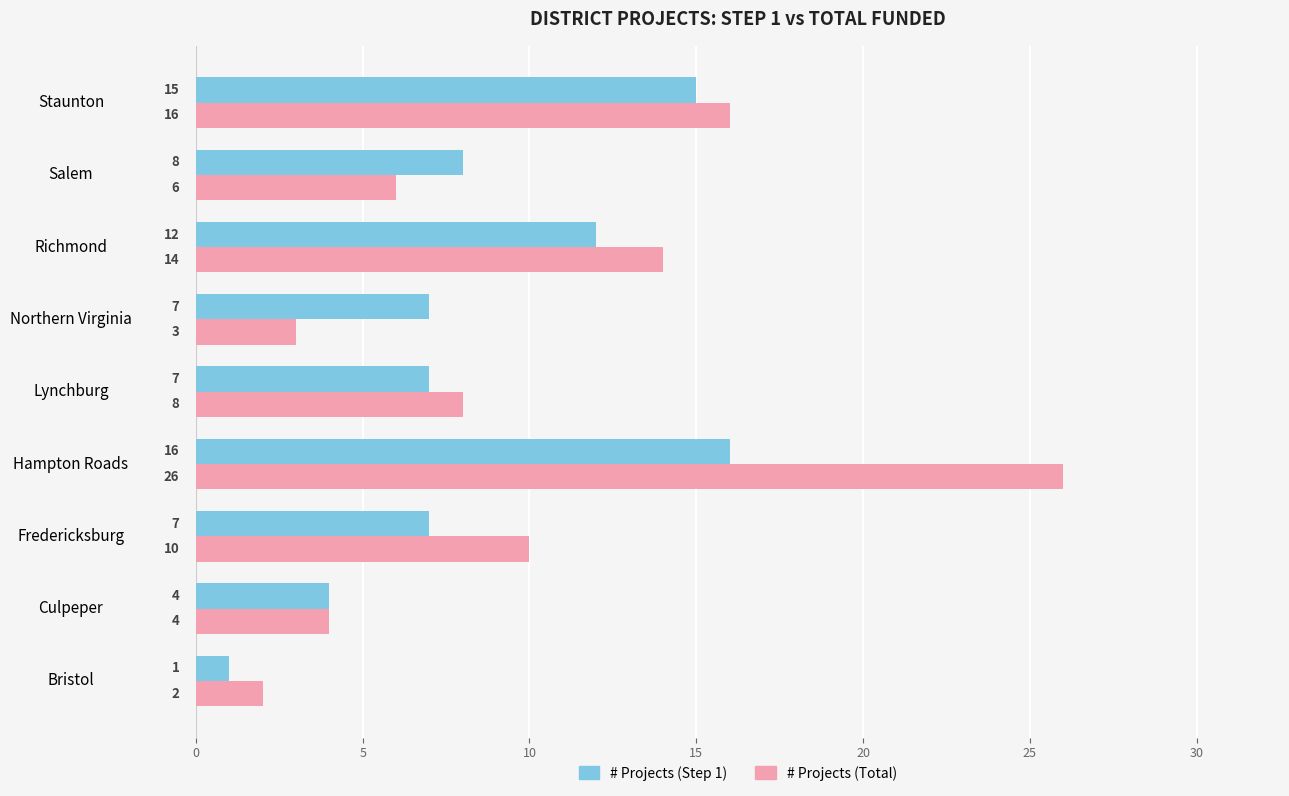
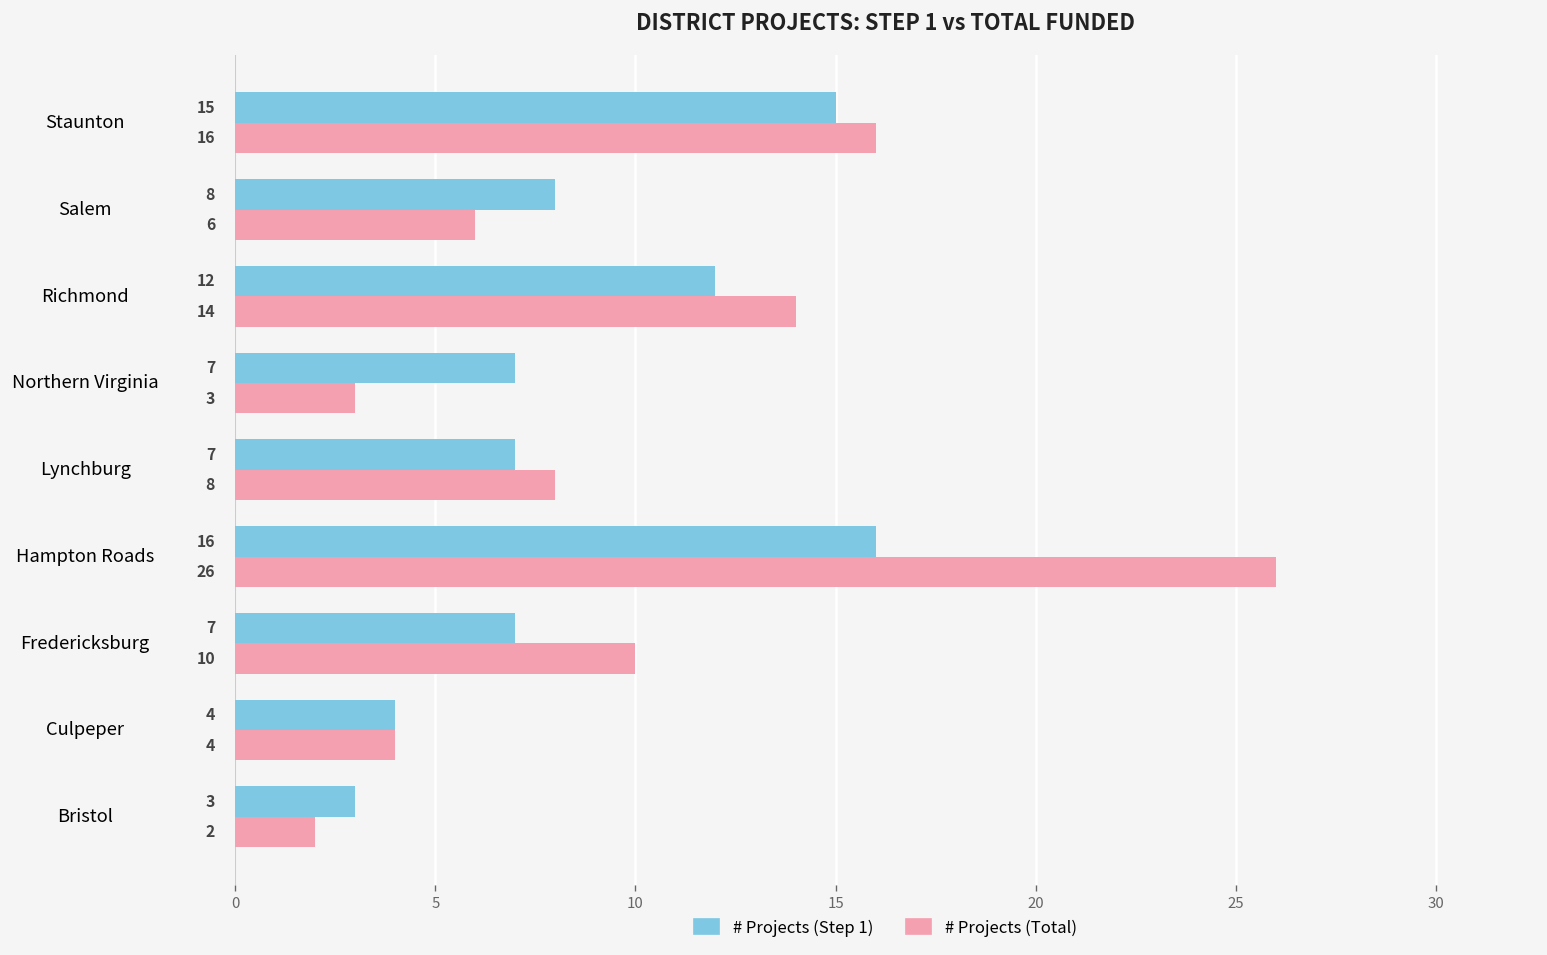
  {
    "# Projects (Step 1)": {
-     "Bristol": 1
+     "Bristol": 3
    },
    "# Projects (Total)": {
      "Staunton": 16.0,
      "Salem": 6.0,
      "Richmond": 14.0,
      "Northern Virginia": 3.0,
      "Lynchburg": 8.0,
      "Hampton Roads": 26.0,
      "Fredericksburg": 10.0,
      "Culpeper": 4.0,
      "Bristol": 2.0
    }
  }
